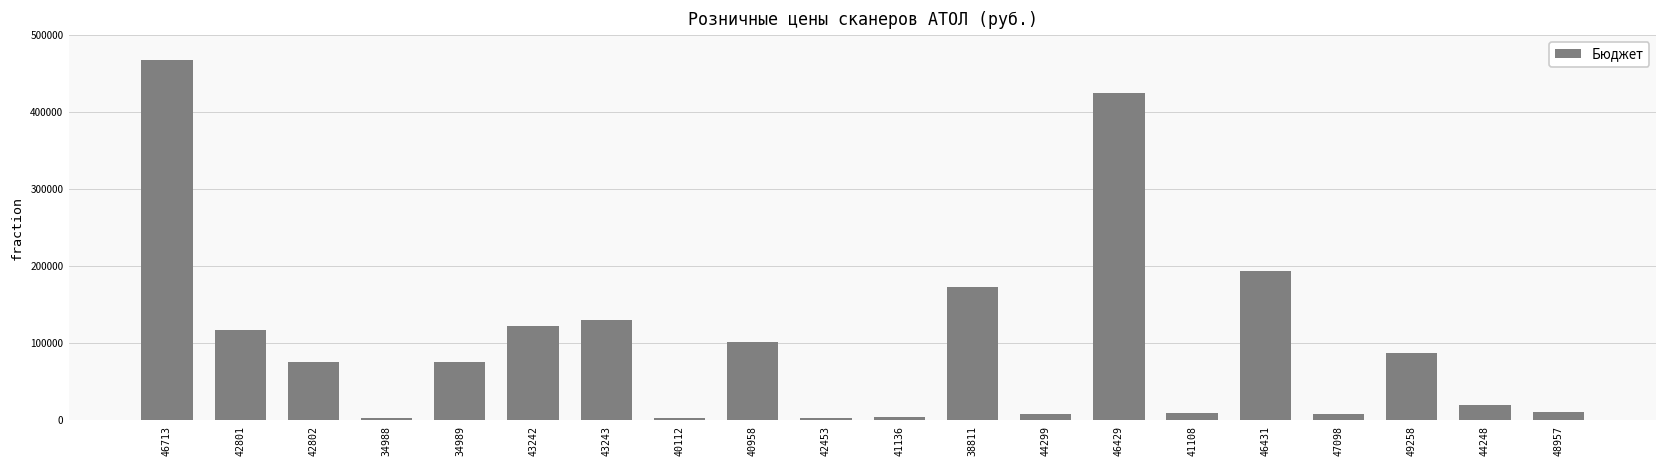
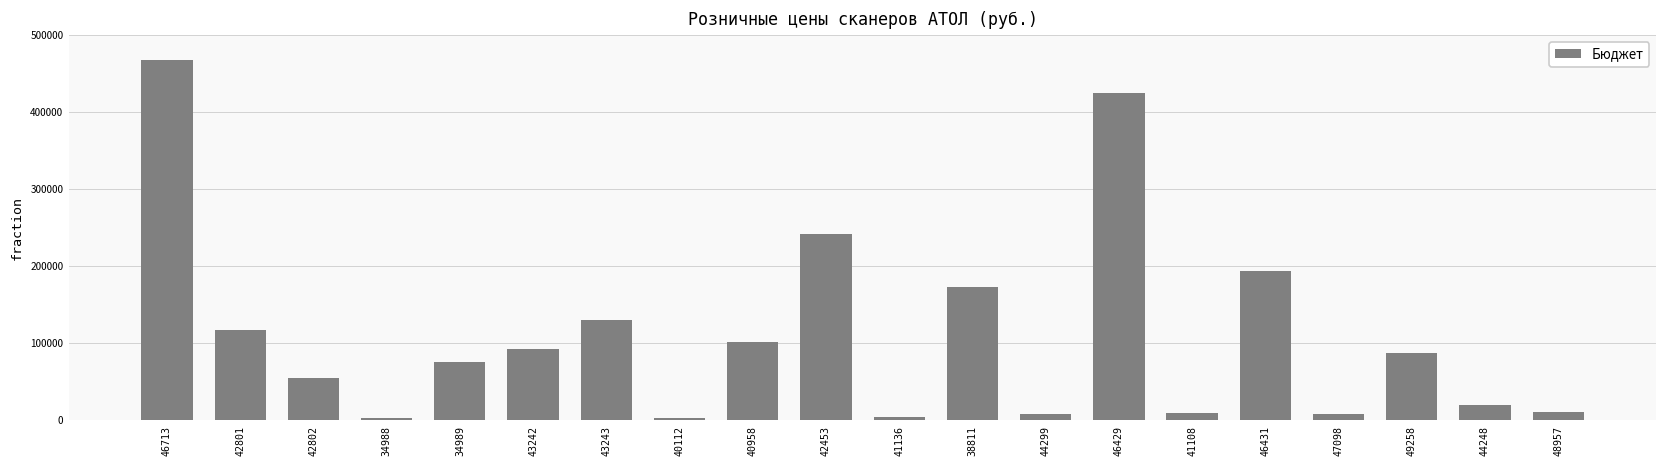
  {
    "46713": 470000,
    "42801": 120000,
-   "42802": 80000,
+   "42802": 50000,
    "34989": 80000,
-   "43242": 120000,
+   "43242": 90000,
    "43243": 130000,
    "40958": 100000,
-   "42453": 0,
+   "42453": 240000,
    "41136": 0,
    "38811": 170000,
    "44299": 10000,
    "46429": 430000,
    "41108": 10000,
    "46431": 190000,
    "47098": 10000,
    "49258": 90000,
    "44248": 20000,
    "48957": 10000
  }
